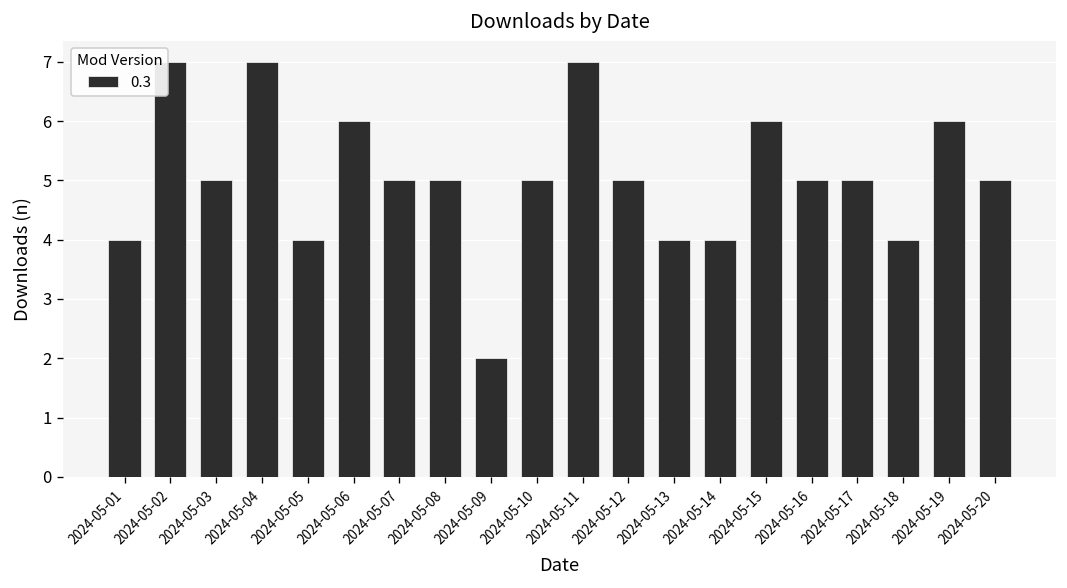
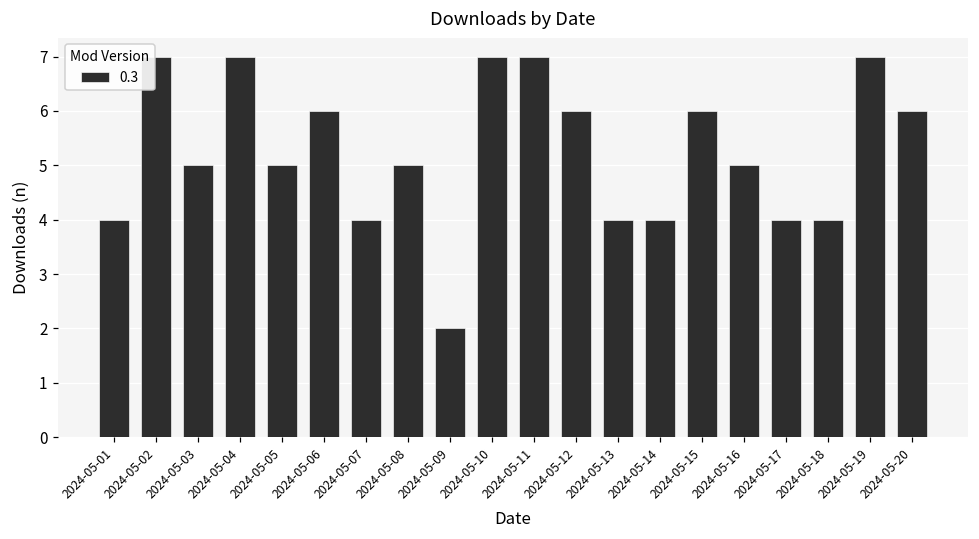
  {
    "2024-05-01": 4,
    "2024-05-02": 7,
    "2024-05-03": 5,
    "2024-05-04": 7,
-   "2024-05-05": 4,
+   "2024-05-05": 5,
    "2024-05-06": 6,
-   "2024-05-07": 5,
+   "2024-05-07": 4,
    "2024-05-08": 5,
    "2024-05-09": 2,
-   "2024-05-10": 5,
+   "2024-05-10": 7,
    "2024-05-11": 7,
-   "2024-05-12": 5,
+   "2024-05-12": 6,
    "2024-05-13": 4,
    "2024-05-14": 4,
    "2024-05-15": 6,
    "2024-05-16": 5,
-   "2024-05-17": 5,
+   "2024-05-17": 4,
    "2024-05-18": 4,
-   "2024-05-19": 6,
-   "2024-05-20": 5
+   "2024-05-19": 7,
+   "2024-05-20": 6
  }
